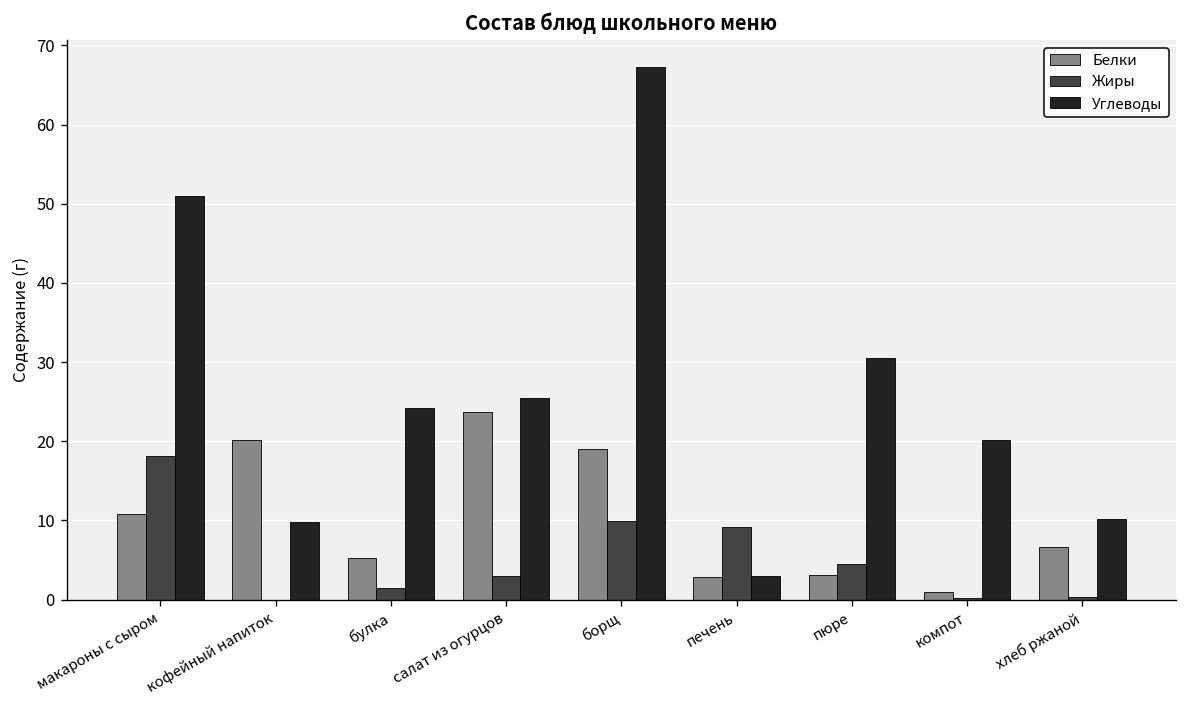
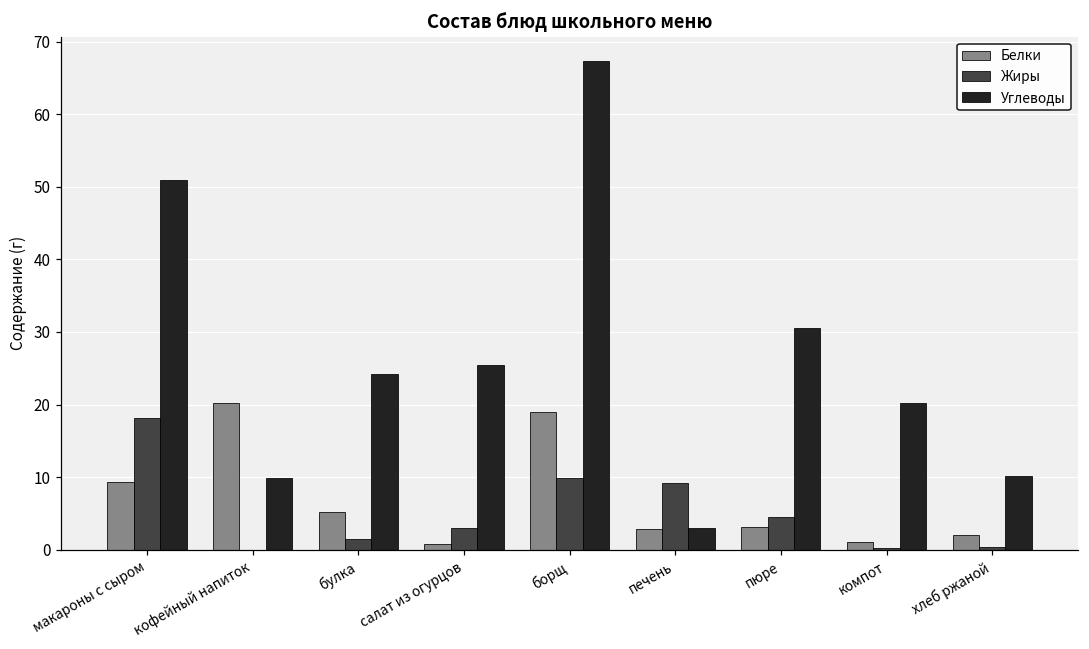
  {
    "Белки": {
-     "макароны с сыром": 11,
+     "макароны с сыром": 9,
      "кофейный напиток": 20,
      "булка": 5,
-     "салат из огурцов": 24,
+     "салат из огурцов": 1,
      "борщ": 19,
      "печень": 3,
      "пюре": 3,
      "компот": 1,
-     "хлеб ржаной": 7
+     "хлеб ржаной": 2
    }
  }
